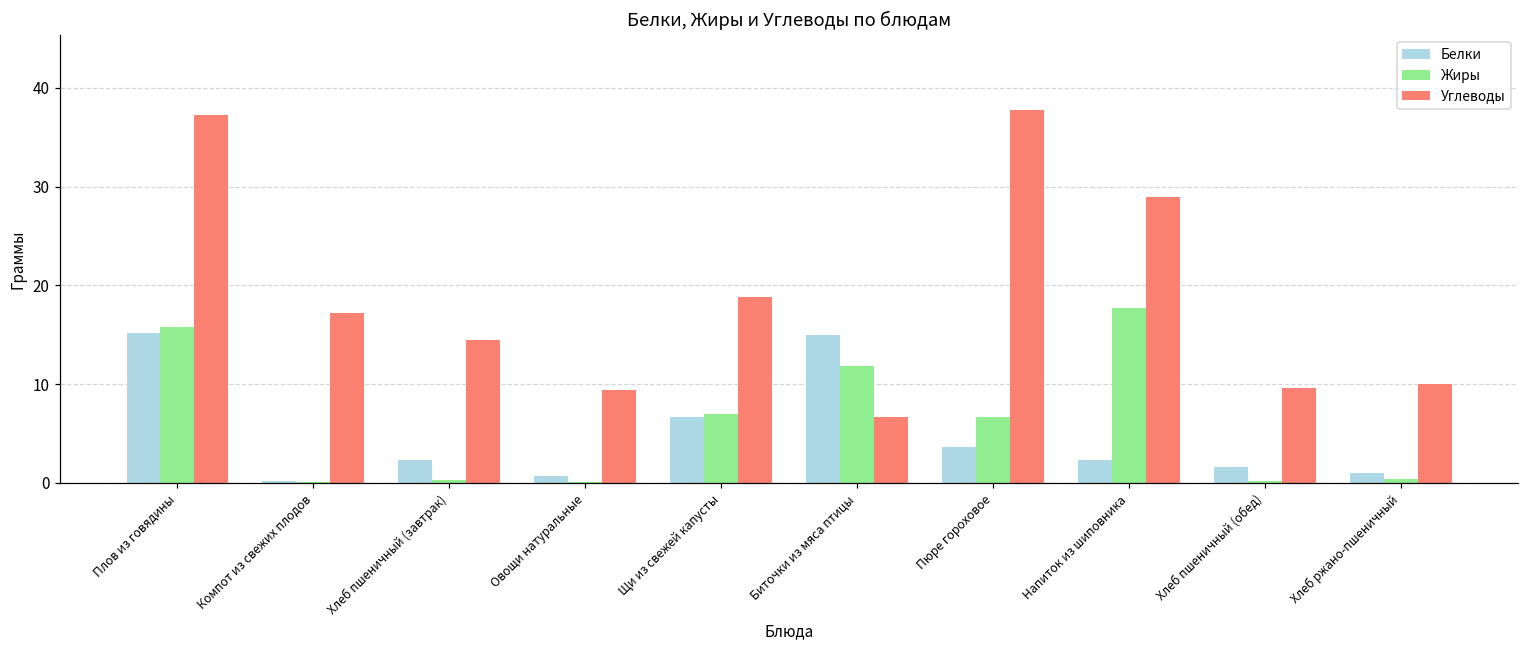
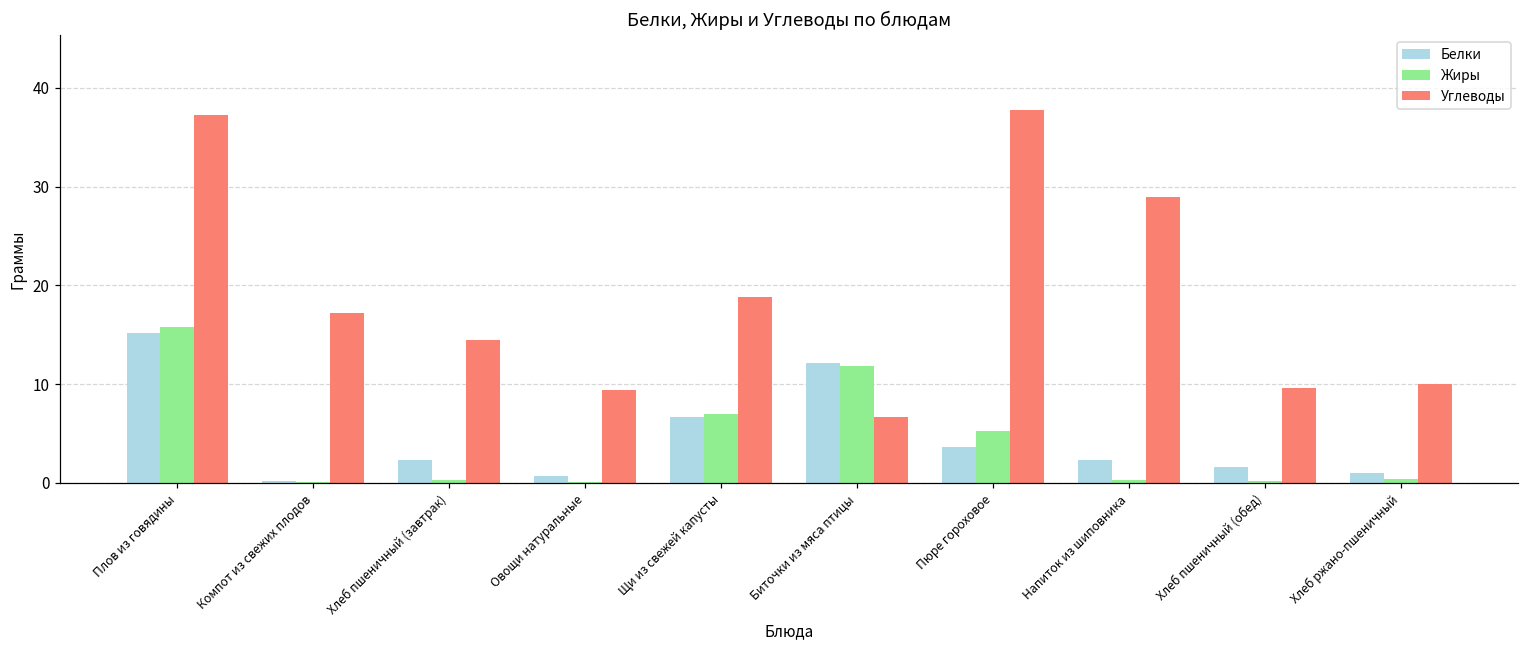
  {
    "Белки": {
      "Плов из говядины": 15,
      "Хлеб пшеничный (завтрак)": 2,
      "Овощи натуральные": 1,
      "Щи из свежей капусты": 7,
-     "Биточки из мяса птицы": 15,
+     "Биточки из мяса птицы": 12,
      "Пюре гороховое": 4,
      "Напиток из шиповника": 2,
      "Хлеб пшеничный (обед)": 2,
      "Хлеб ржано-пшеничный": 1
    },
    "Жиры": {
      "Плов из говядины": 16,
      "Хлеб пшеничный (завтрак)": 0,
      "Щи из свежей капусты": 7,
      "Биточки из мяса птицы": 12,
-     "Пюре гороховое": 7,
-     "Напиток из шиповника": 18,
+     "Пюре гороховое": 5,
+     "Напиток из шиповника": 0,
      "Хлеб ржано-пшеничный": 0
    },
    "Углеводы": {
      "Плов из говядины": 37,
      "Компот из свежих плодов": 17,
      "Хлеб пшеничный (завтрак)": 14,
      "Овощи натуральные": 9,
      "Щи из свежей капусты": 19,
      "Биточки из мяса птицы": 7,
      "Пюре гороховое": 38,
      "Напиток из шиповника": 29,
      "Хлеб пшеничный (обед)": 10,
      "Хлеб ржано-пшеничный": 10
    }
  }
